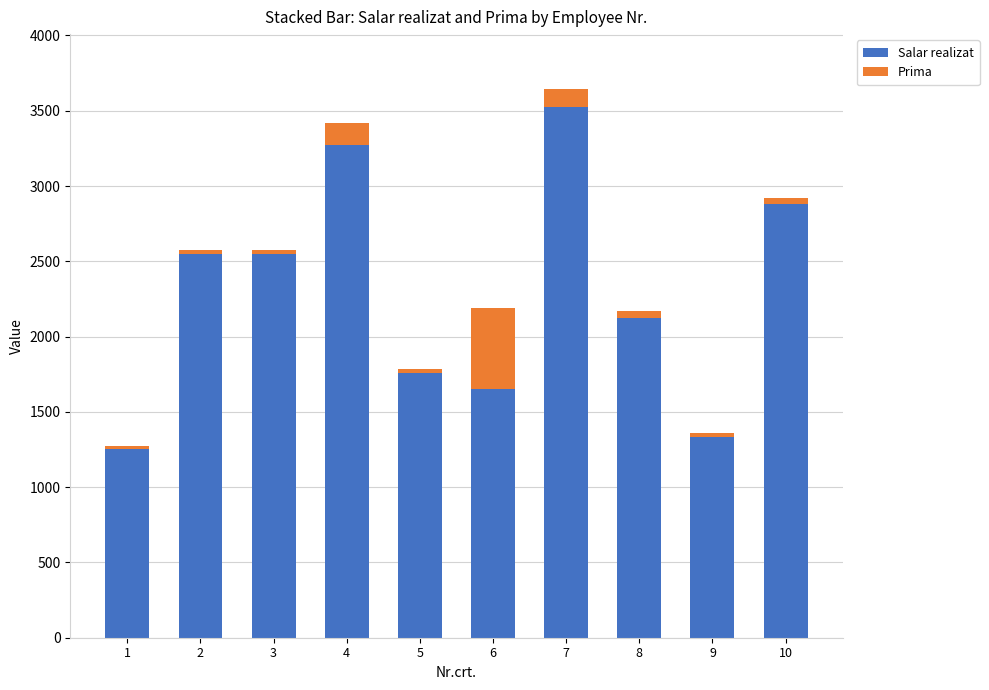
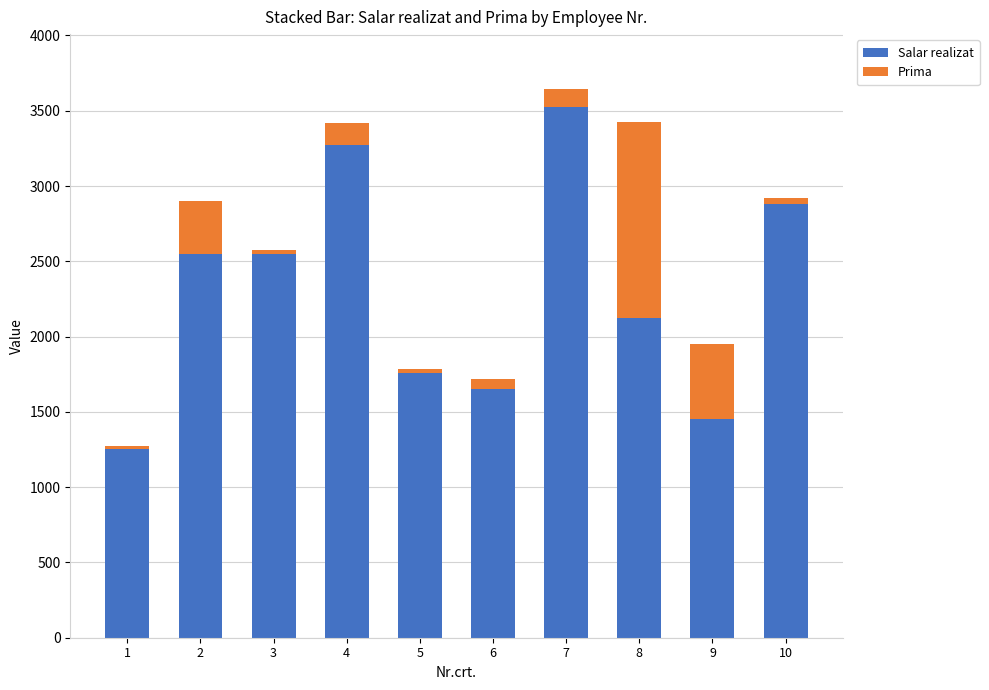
  {
    "Salar realizat": {
      "1": 1250,
      "2": 2550,
      "3": 2550,
      "4": 3270,
      "5": 1760,
      "6": 1650,
      "7": 3520,
      "8": 2120,
-     "9": 1330,
+     "9": 1450,
      "10": 2880
    },
    "Prima": {
      "1": 20,
-     "2": 30,
+     "2": 350,
      "3": 30,
      "4": 140,
      "5": 30,
-     "6": 530,
+     "6": 60,
      "7": 120,
-     "8": 50,
-     "9": 30,
+     "8": 1300,
+     "9": 500,
      "10": 40
    }
  }
